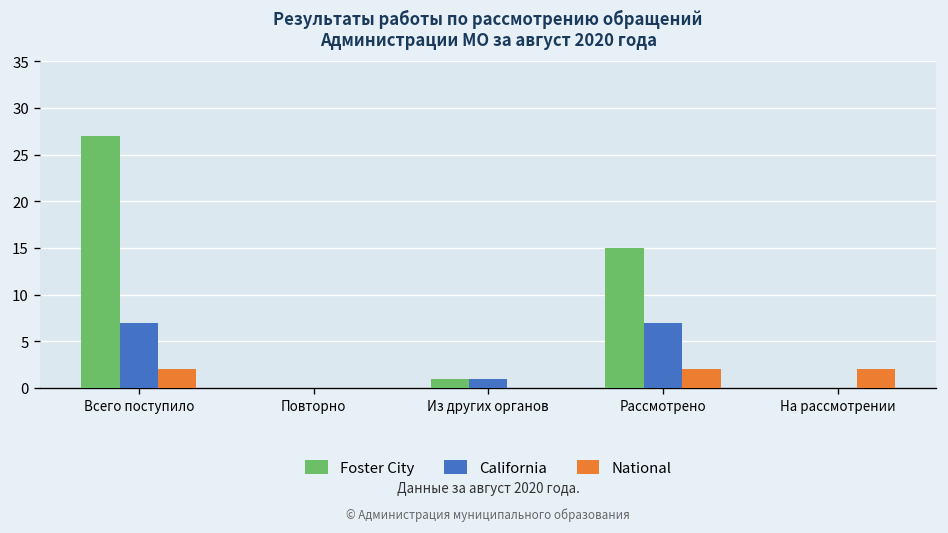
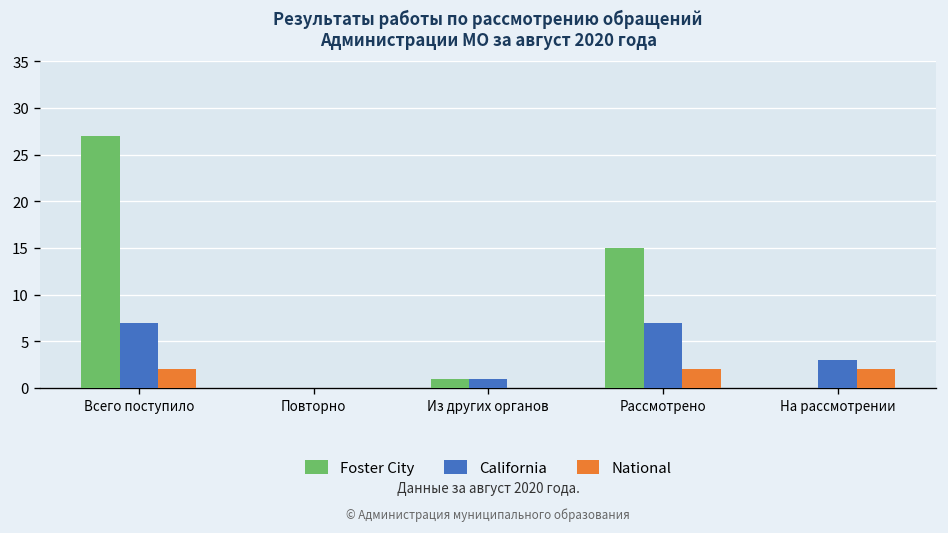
  {
    "Foster City": {
      "Всего поступило": 27,
      "Повторно": 0,
      "Из других органов": 1,
      "Рассмотрено": 15,
      "На рассмотрении": 0
    },
    "California": {
      "Всего поступило": 7,
      "Повторно": 0,
      "Из других органов": 1,
      "Рассмотрено": 7,
-     "На рассмотрении": 0
+     "На рассмотрении": 3
    },
    "National": {
      "Всего поступило": 2,
      "Повторно": 0,
      "Из других органов": 0,
      "Рассмотрено": 2,
      "На рассмотрении": 2
    }
  }
